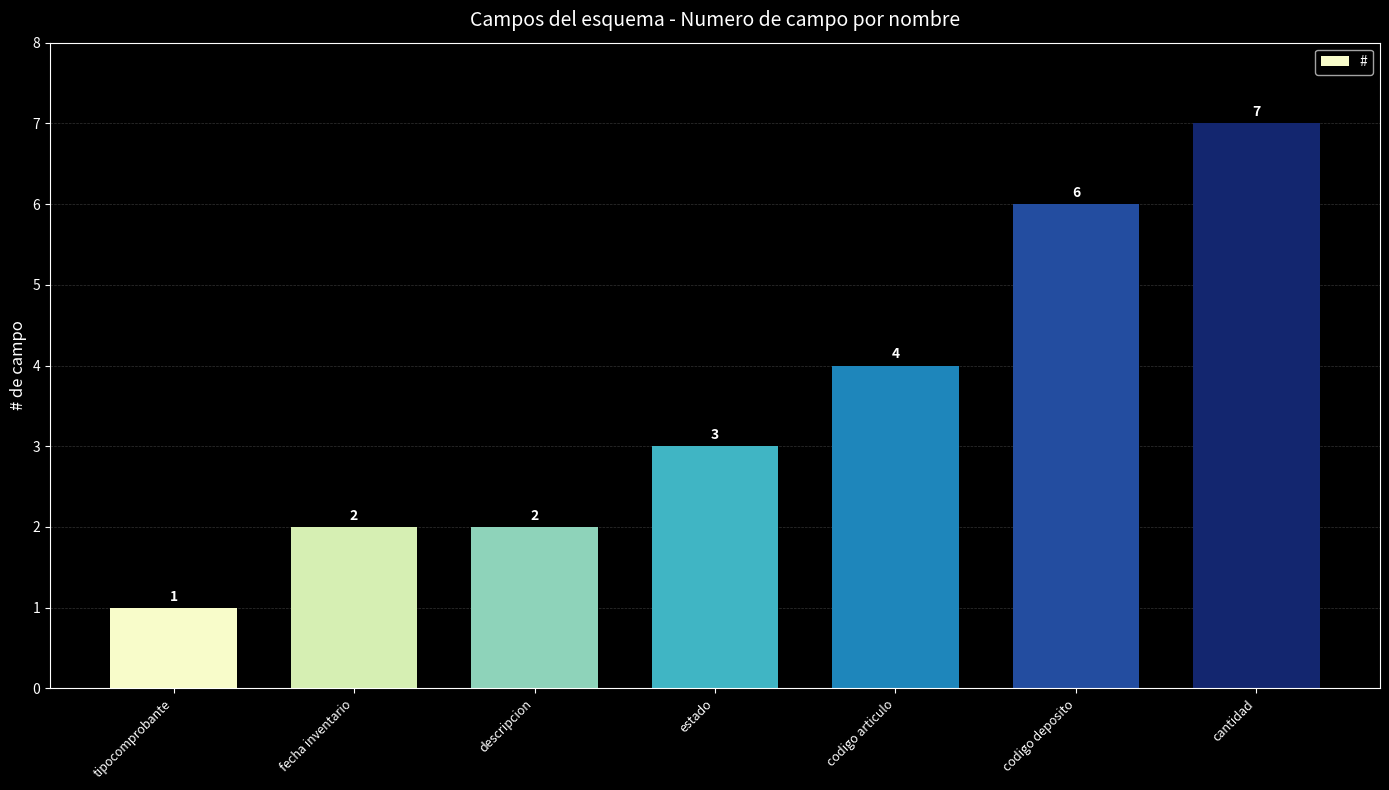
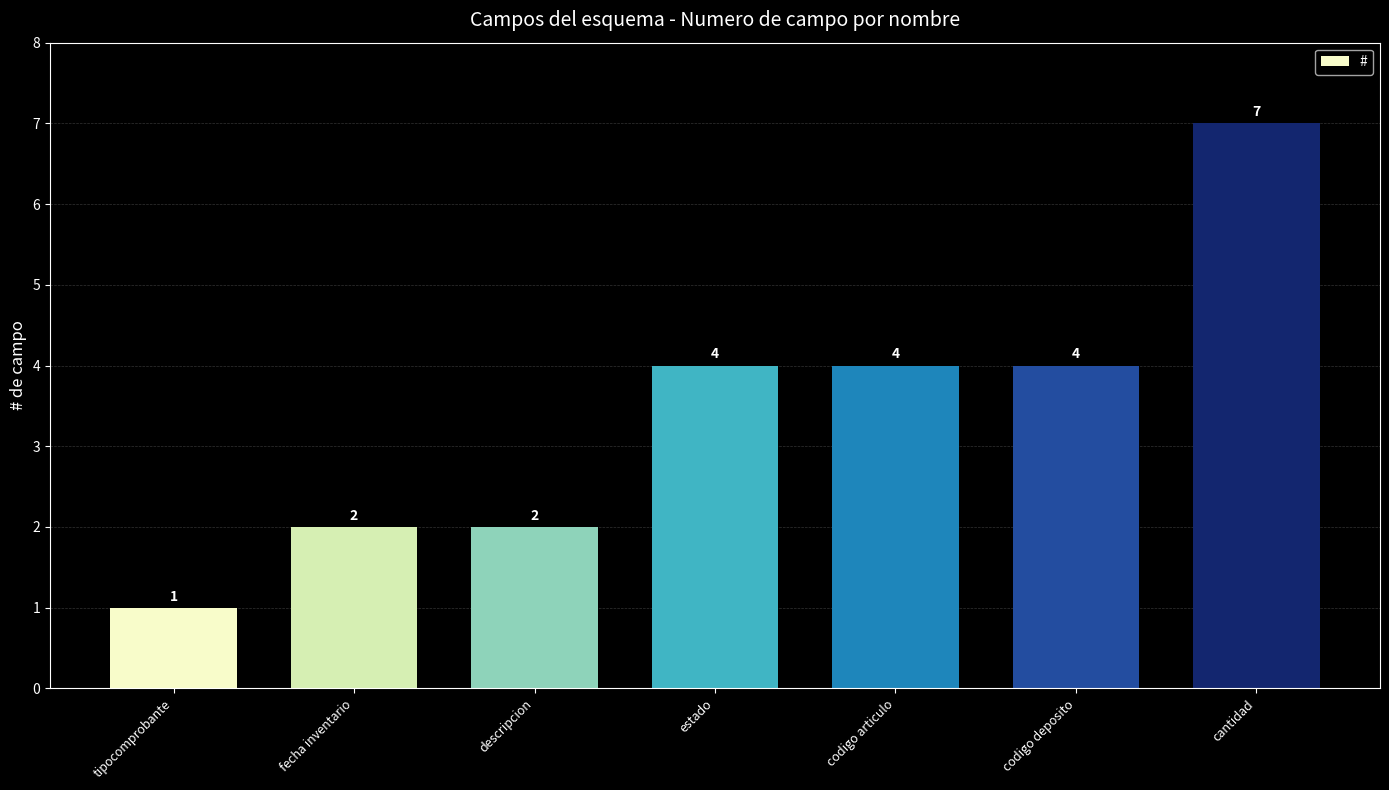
  {
    "tipocomprobante": 1,
    "fecha inventario": 2,
    "descripcion": 2,
-   "estado": 3,
+   "estado": 4,
    "codigo articulo": 4,
-   "codigo deposito": 6,
+   "codigo deposito": 4,
    "cantidad": 7
  }
